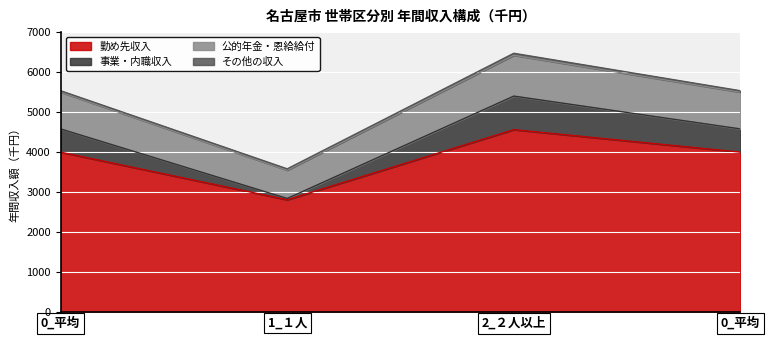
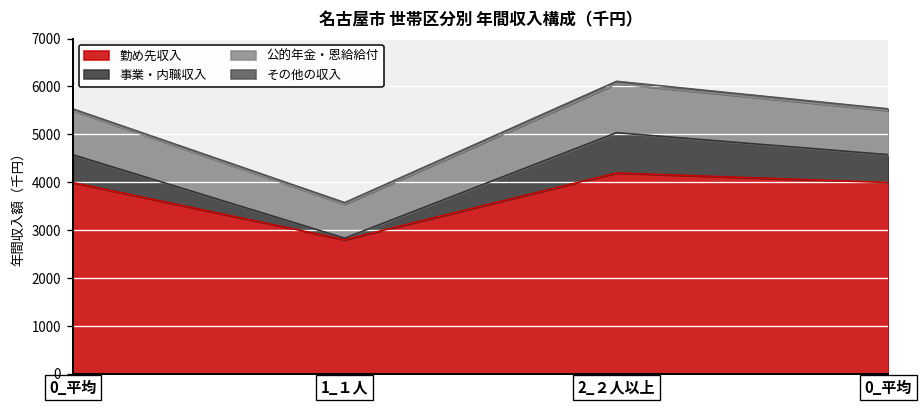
  {
    "勤め先収入": {
-     "2_２人以上": 4600
+     "2_２人以上": 4200
    }
  }
